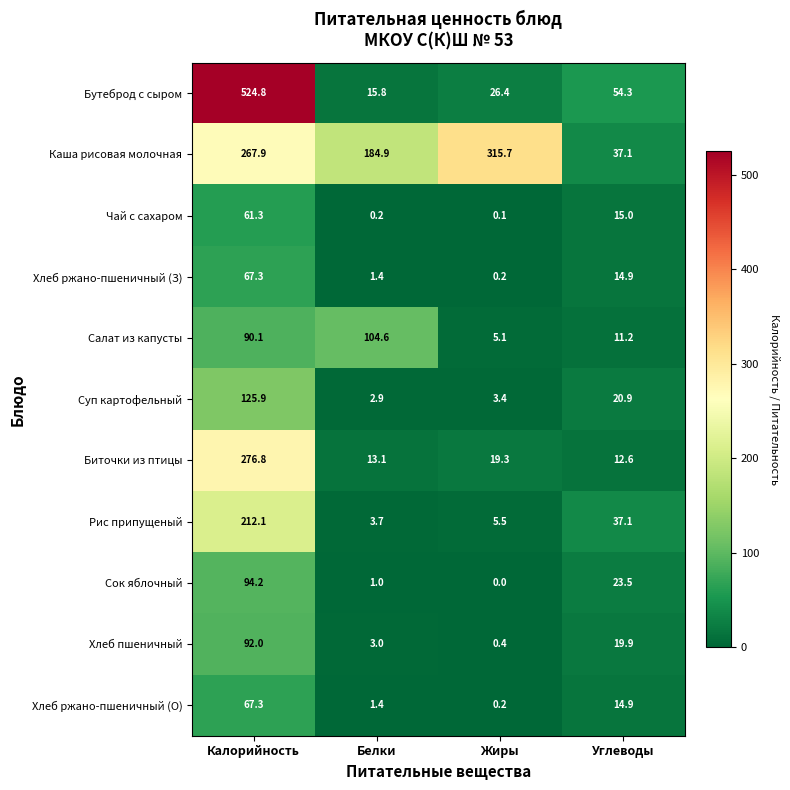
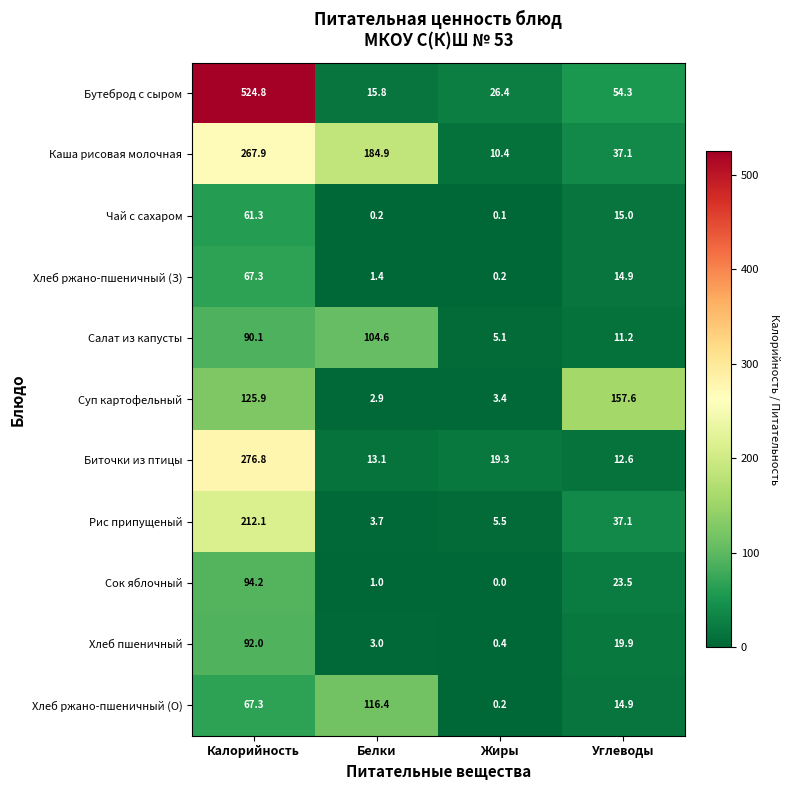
  {
    "Бутеброд с сыром": {
      "Калорийность": 524.8,
      "Белки": 15.8,
      "Жиры": 26.4,
      "Углеводы": 54.3
    },
    "Каша рисовая молочная": {
      "Калорийность": 267.9,
      "Белки": 184.9,
-     "Жиры": 315.7,
+     "Жиры": 10.4,
      "Углеводы": 37.1
    },
    "Чай с сахаром": {
      "Калорийность": 61.3,
      "Белки": 0.2,
      "Жиры": 0.1,
      "Углеводы": 15.0
    },
    "Хлеб ржано-пшеничный (З)": {
      "Калорийность": 67.3,
      "Белки": 1.4,
      "Жиры": 0.2,
      "Углеводы": 14.9
    },
    "Салат из капусты": {
      "Калорийность": 90.1,
      "Белки": 104.6,
      "Жиры": 5.1,
      "Углеводы": 11.2
    },
    "Суп картофельный": {
      "Калорийность": 125.9,
      "Белки": 2.9,
      "Жиры": 3.4,
-     "Углеводы": 20.9
+     "Углеводы": 157.6
    },
    "Биточки из птицы": {
      "Калорийность": 276.8,
      "Белки": 13.1,
      "Жиры": 19.3,
      "Углеводы": 12.6
    },
    "Рис припущеный": {
      "Калорийность": 212.1,
      "Белки": 3.7,
      "Жиры": 5.5,
      "Углеводы": 37.1
    },
    "Сок яблочный": {
      "Калорийность": 94.2,
      "Белки": 1.0,
      "Жиры": 0.0,
      "Углеводы": 23.5
    },
    "Хлеб пшеничный": {
      "Калорийность": 92.0,
      "Белки": 3.0,
      "Жиры": 0.4,
      "Углеводы": 19.9
    },
    "Хлеб ржано-пшеничный (О)": {
      "Калорийность": 67.3,
-     "Белки": 1.4,
+     "Белки": 116.4,
      "Жиры": 0.2,
      "Углеводы": 14.9
    }
  }
